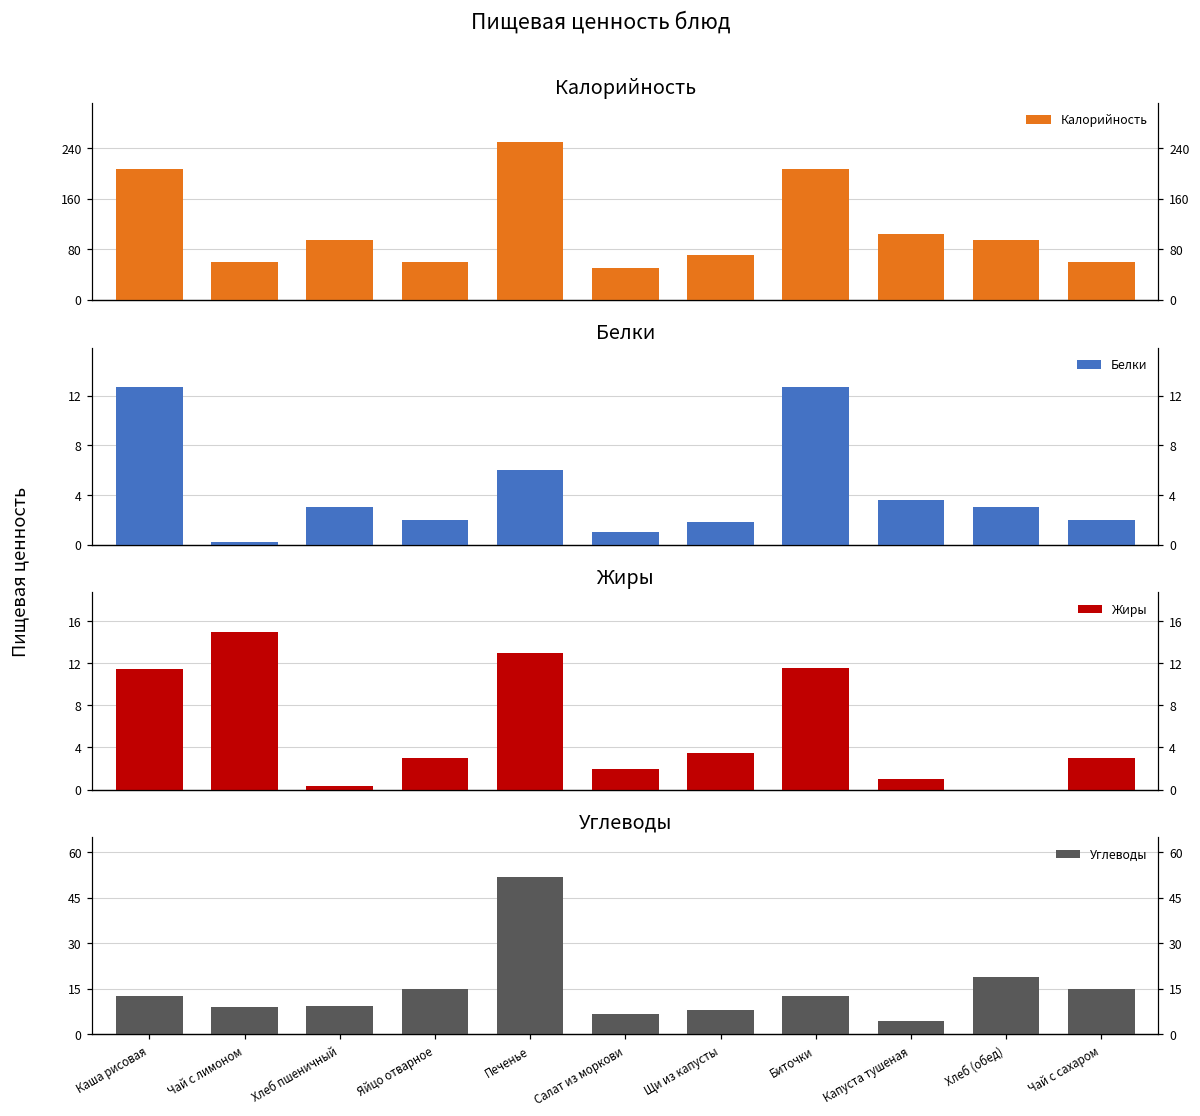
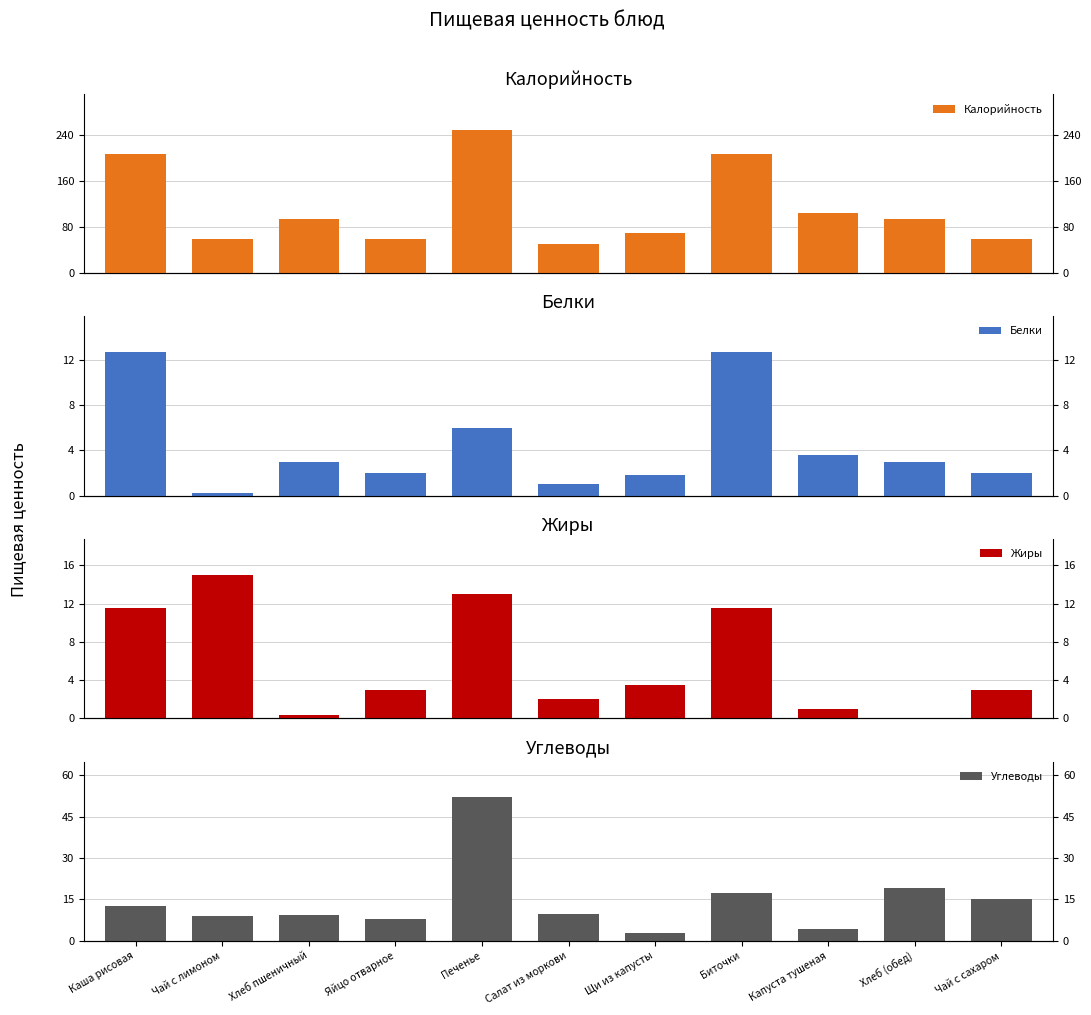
  {
    "Углеводы": {
      "Каша рисовая": 13,
      "Чай с лимоном": 9,
      "Хлеб пшеничный": 9,
-     "Яйцо отварное": 15,
+     "Яйцо отварное": 8,
      "Печенье": 52,
-     "Салат из моркови": 7,
-     "Щи из капусты": 8,
-     "Биточки": 13,
+     "Салат из моркови": 10,
+     "Щи из капусты": 3,
+     "Биточки": 17,
      "Капуста тушеная": 4,
      "Хлеб (обед)": 19,
      "Чай с сахаром": 15
    }
  }
